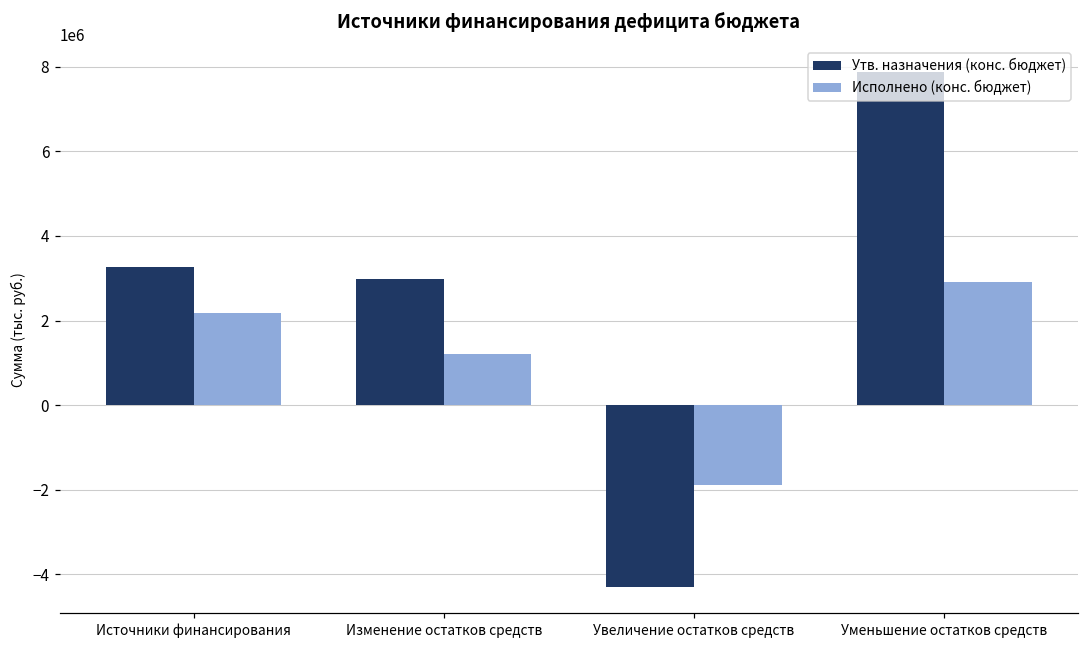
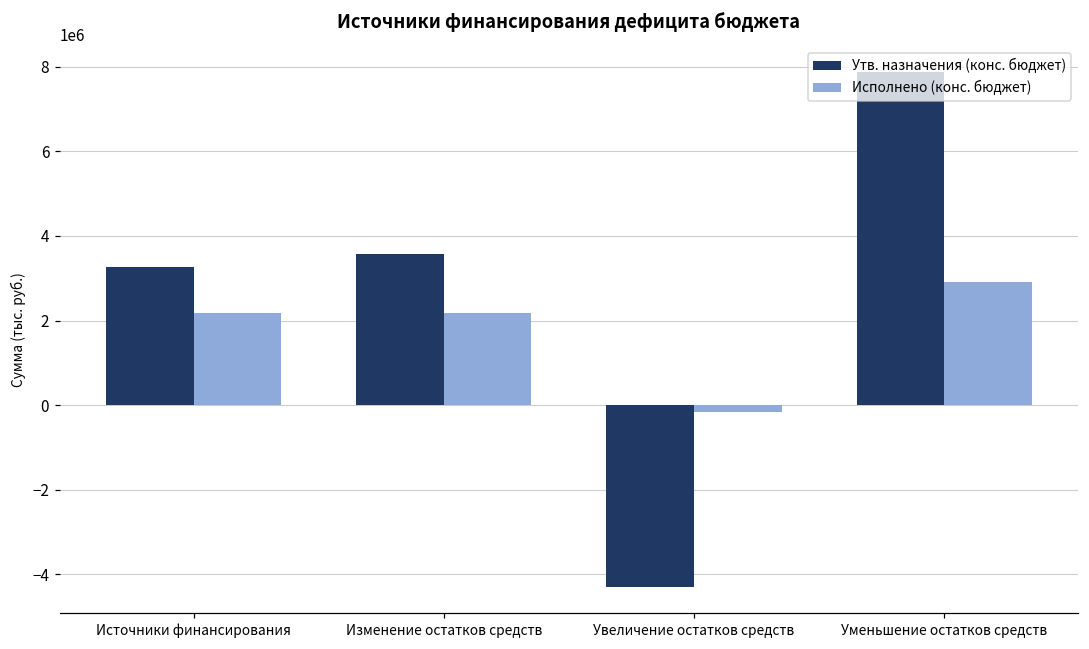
  {
    "Утв. назначения (конс. бюджет)": {
      "Источники финансирования": 3300000,
-     "Изменение остатков средств": 3000000,
+     "Изменение остатков средств": 3600000,
      "Увеличение остатков средств": -4300000
    },
    "Исполнено (конс. бюджет)": {
      "Источники финансирования": 2200000,
-     "Изменение остатков средств": 1200000,
-     "Увеличение остатков средств": -1900000,
+     "Изменение остатков средств": 2200000,
+     "Увеличение остатков средств": -200000,
      "Уменьшение остатков средств": 2900000
    }
  }
